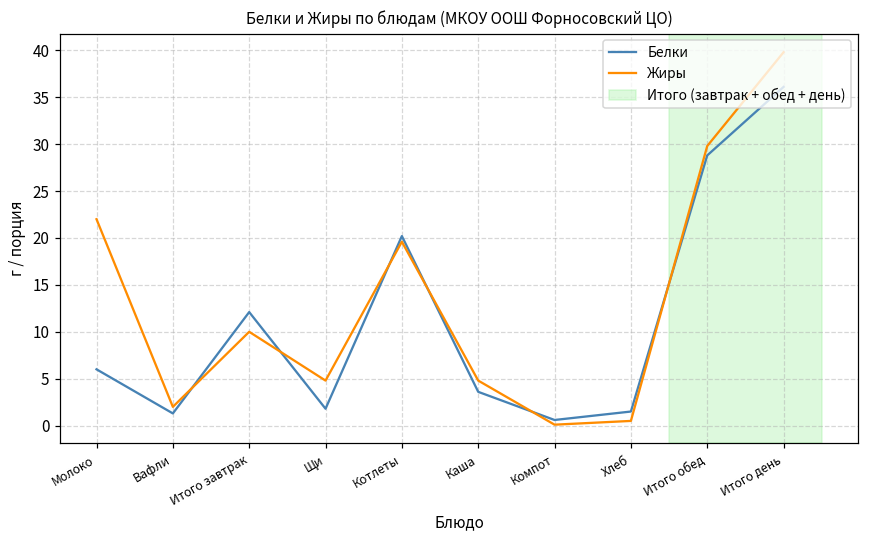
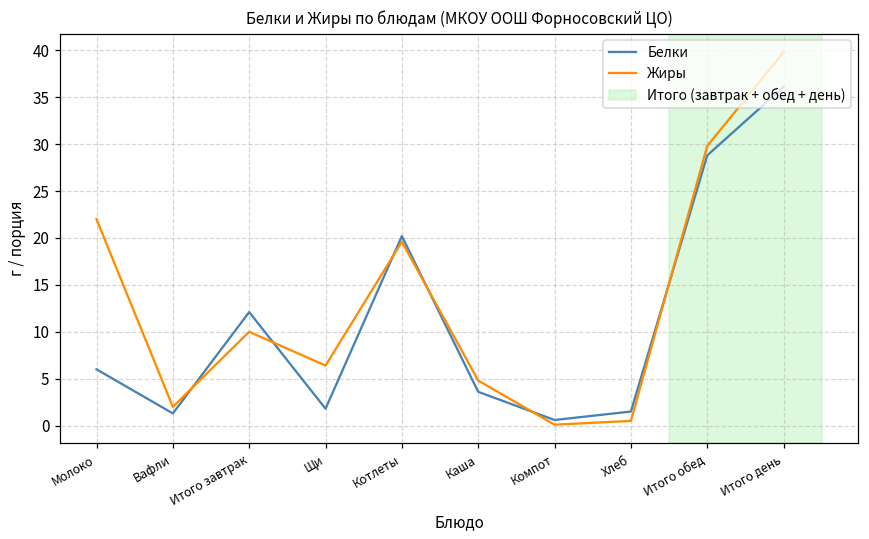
  {
    "Белки": {
      "Молоко": 6,
      "Вафли": 1,
      "Итого завтрак": 12,
      "Щи": 2,
      "Котлеты": 20,
      "Каша": 4,
      "Компот": 1,
      "Хлеб": 2,
      "Итого обед": 29
    },
    "Жиры": {
      "Молоко": 22,
      "Вафли": 2,
      "Итого завтрак": 10,
-     "Щи": 5,
+     "Щи": 6,
      "Котлеты": 20,
      "Каша": 5,
      "Компот": 0,
      "Хлеб": 1,
      "Итого обед": 30
    }
  }
